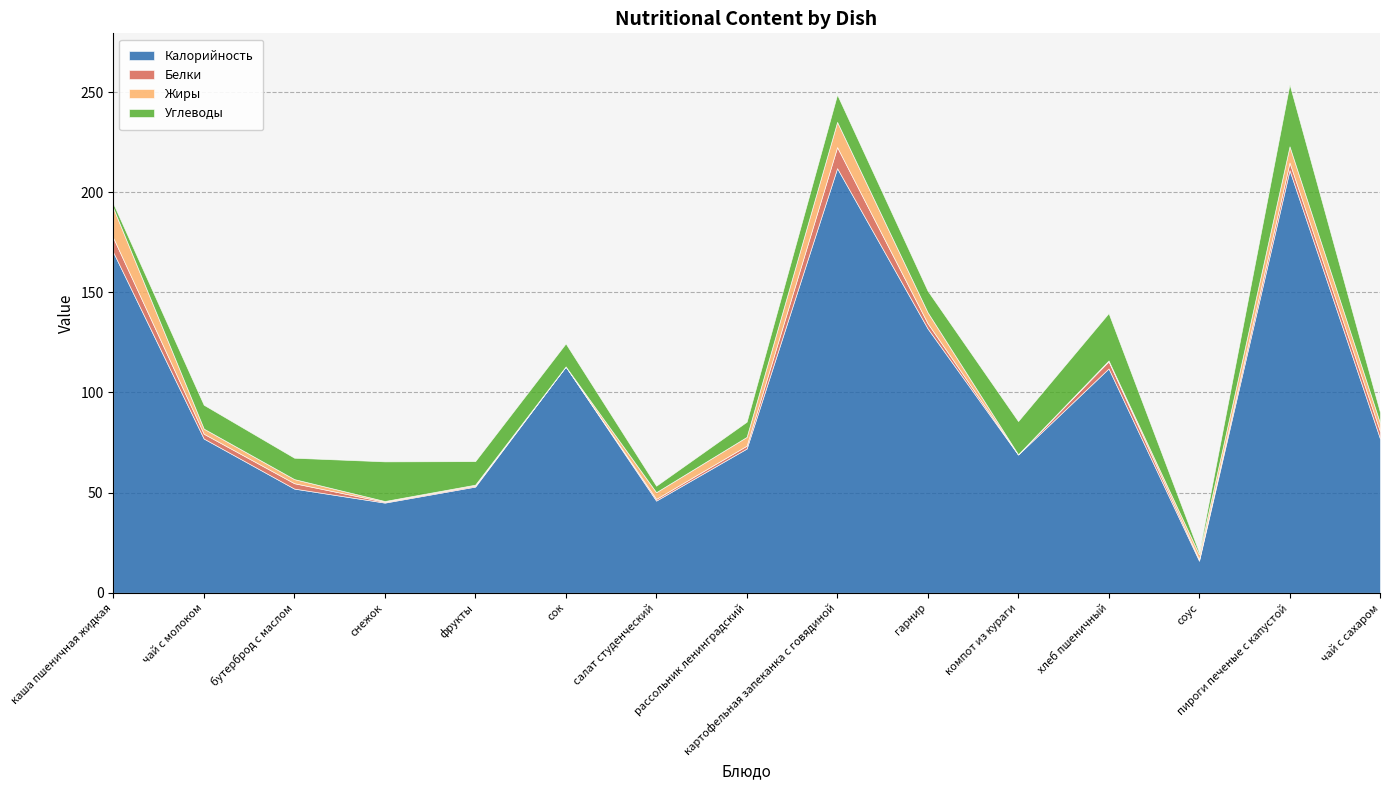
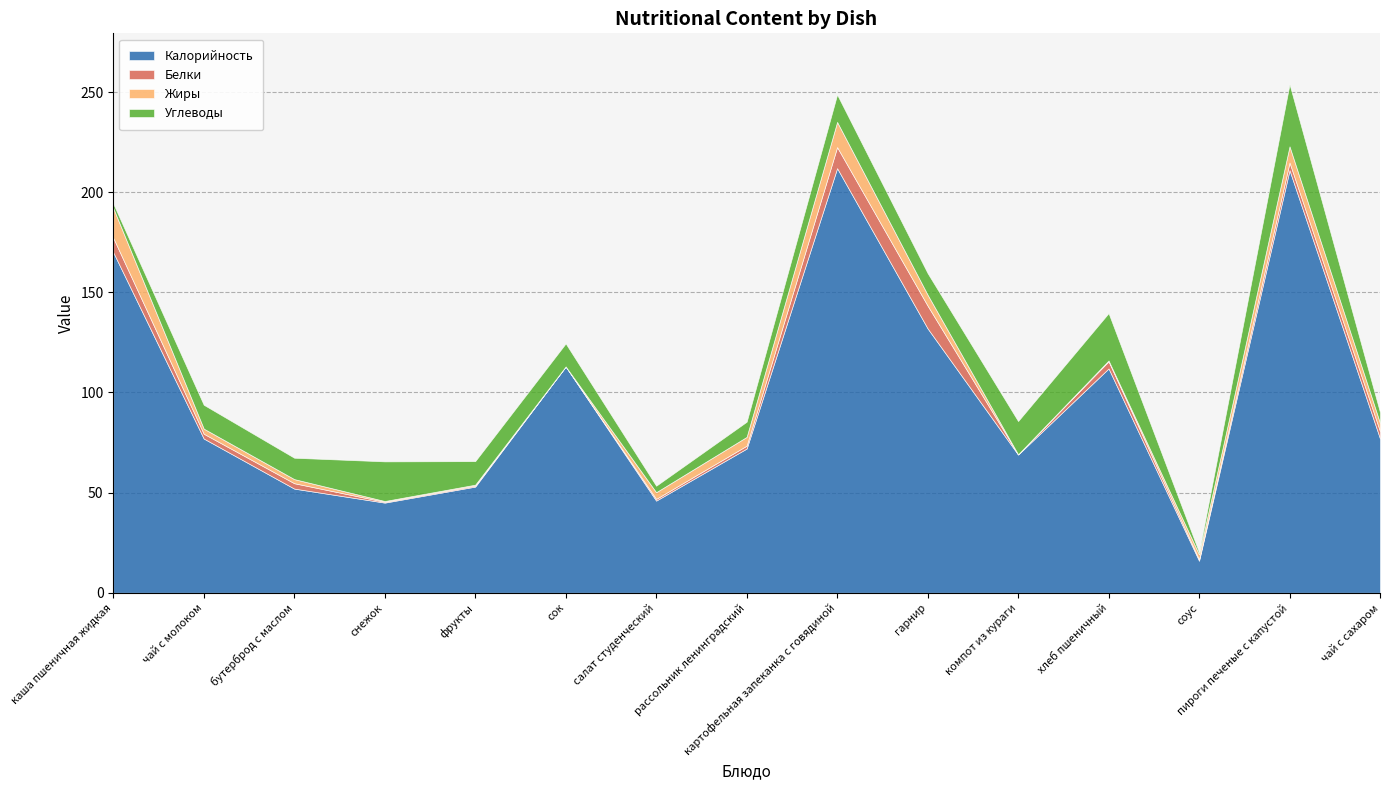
  {
    "Калорийность": {
      "каша пшеничная жидкая": 170,
      "чай с молоком": 77,
      "бутерброд с маслом": 52,
      "рассольник ленинградский": 72,
      "картофельная запеканка с говядиной": 212,
      "гарнир": 132,
      "хлеб пшеничный": 112,
      "пироги печеные с капустой": 211,
      "чай с сахаром": 77
    },
    "Белки": {
      "каша пшеничная жидкая": 7,
      "чай с молоком": 2,
      "бутерброд с маслом": 3,
      "рассольник ленинградский": 1,
      "картофельная запеканка с говядиной": 11,
-     "гарнир": 3,
+     "гарнир": 11,
      "пироги печеные с капустой": 4,
      "чай с сахаром": 4
    },
    "Жиры": {
      "каша пшеничная жидкая": 15,
      "чай с молоком": 3,
      "бутерброд с маслом": 2,
      "салат студенческий": 3,
      "рассольник ленинградский": 4,
      "картофельная запеканка с говядиной": 13,
      "гарнир": 5,
      "пироги печеные с капустой": 8,
      "чай с сахаром": 4
    },
    "Углеводы": {
      "каша пшеничная жидкая": 2,
      "чай с молоком": 12,
      "бутерброд с маслом": 11,
      "снежок": 20,
      "фрукты": 12,
      "сок": 12,
      "салат студенческий": 3,
      "рассольник ленинградский": 8,
      "картофельная запеканка с говядиной": 14,
      "гарнир": 11,
      "компот из кураги": 17,
      "хлеб пшеничный": 24,
      "пироги печеные с капустой": 31,
      "чай с сахаром": 5
    }
  }
